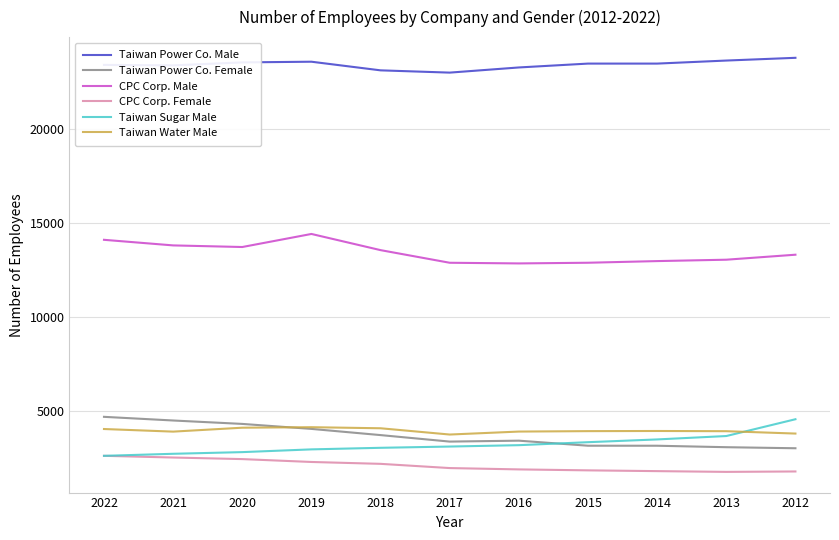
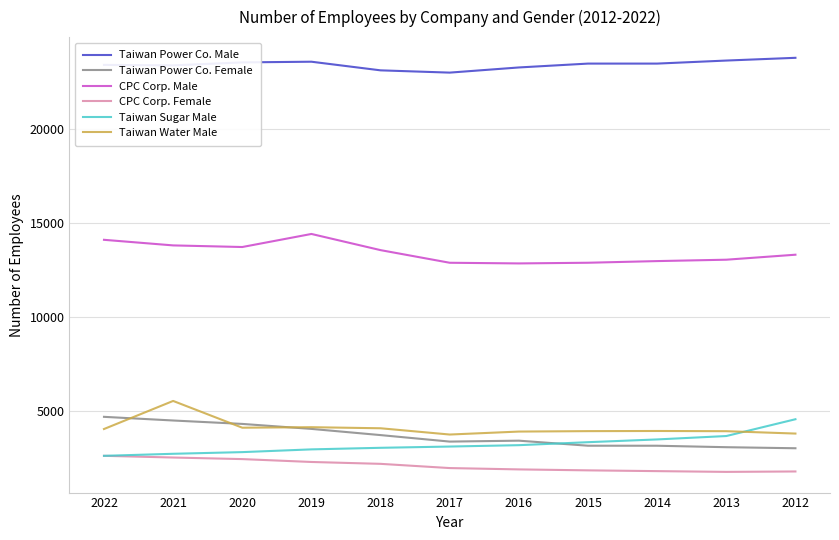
  {
    "Taiwan Power Co. Male": {
      "2019": 23600,
      "2018": 23100,
      "2017": 23000,
      "2016": 23300,
      "2015": 23500,
      "2014": 23500,
      "2013": 23600,
      "2012": 23800
    },
    "Taiwan Power Co. Female": {
      "2022": 4700,
      "2021": 4500,
      "2020": 4300,
      "2018": 3700,
      "2017": 3300,
      "2016": 3400,
      "2015": 3100,
      "2014": 3100,
      "2013": 3000,
      "2012": 3000
    },
    "CPC Corp. Male": {
      "2022": 14100,
      "2021": 13800,
      "2020": 13700,
      "2019": 14400,
      "2018": 13500,
      "2017": 12900,
      "2016": 12800,
      "2015": 12900,
      "2014": 13000,
      "2013": 13000,
      "2012": 13300
    },
    "CPC Corp. Female": {
      "2021": 2500,
      "2020": 2400,
      "2019": 2300,
      "2018": 2200,
      "2017": 1900,
      "2016": 1900,
      "2015": 1800,
      "2014": 1800,
      "2013": 1700,
      "2012": 1800
    },
    "Taiwan Sugar Male": {
      "2021": 2700,
      "2020": 2800,
      "2019": 2900,
      "2018": 3000,
      "2017": 3100,
      "2016": 3200,
      "2015": 3300,
      "2014": 3500,
      "2013": 3600,
      "2012": 4500
    },
    "Taiwan Water Male": {
      "2022": 4000,
-     "2021": 3900,
+     "2021": 5500,
      "2020": 4100,
      "2018": 4100,
      "2017": 3700,
      "2016": 3900,
      "2015": 3900,
      "2014": 3900,
      "2013": 3900,
      "2012": 3800
    }
  }
